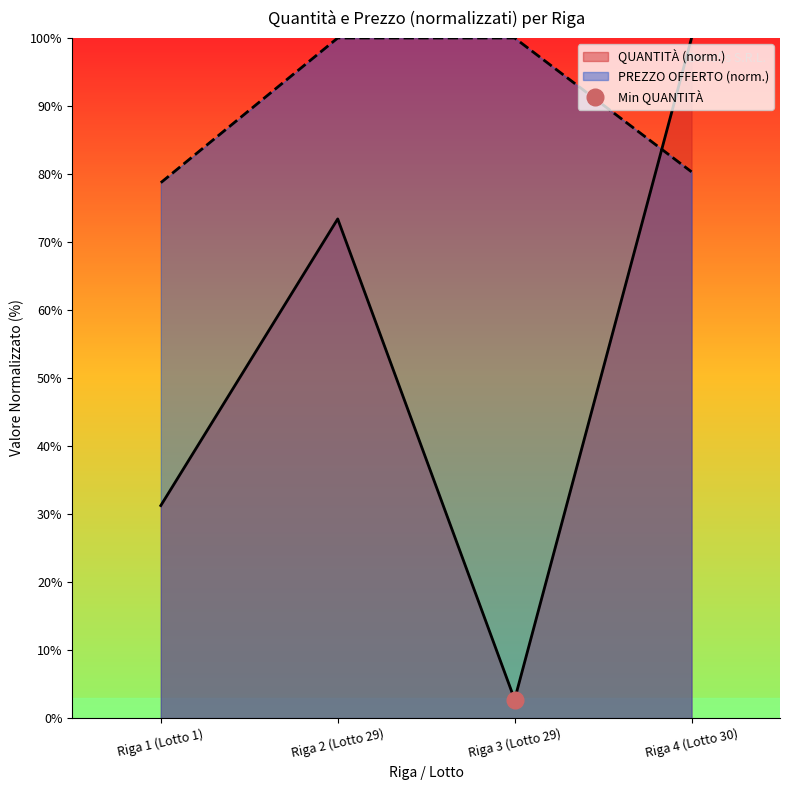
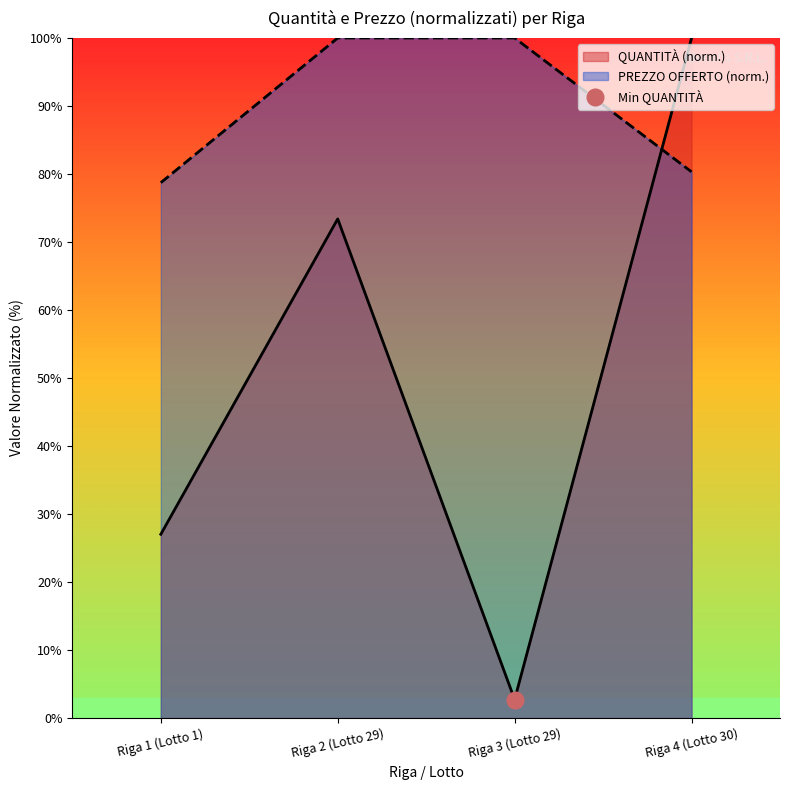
  {
    "QUANTITÀ (norm.)": {
-     "Riga 1 (Lotto 1)": "31%",
+     "Riga 1 (Lotto 1)": "27%",
      "Riga 2 (Lotto 29)": "73%",
      "Riga 4 (Lotto 30)": "100%"
    },
    "PREZZO OFFERTO (norm.)": {
      "Riga 1 (Lotto 1)": "79%",
      "Riga 2 (Lotto 29)": "100%",
      "Riga 3 (Lotto 29)": "100%",
      "Riga 4 (Lotto 30)": "80%"
    }
  }
